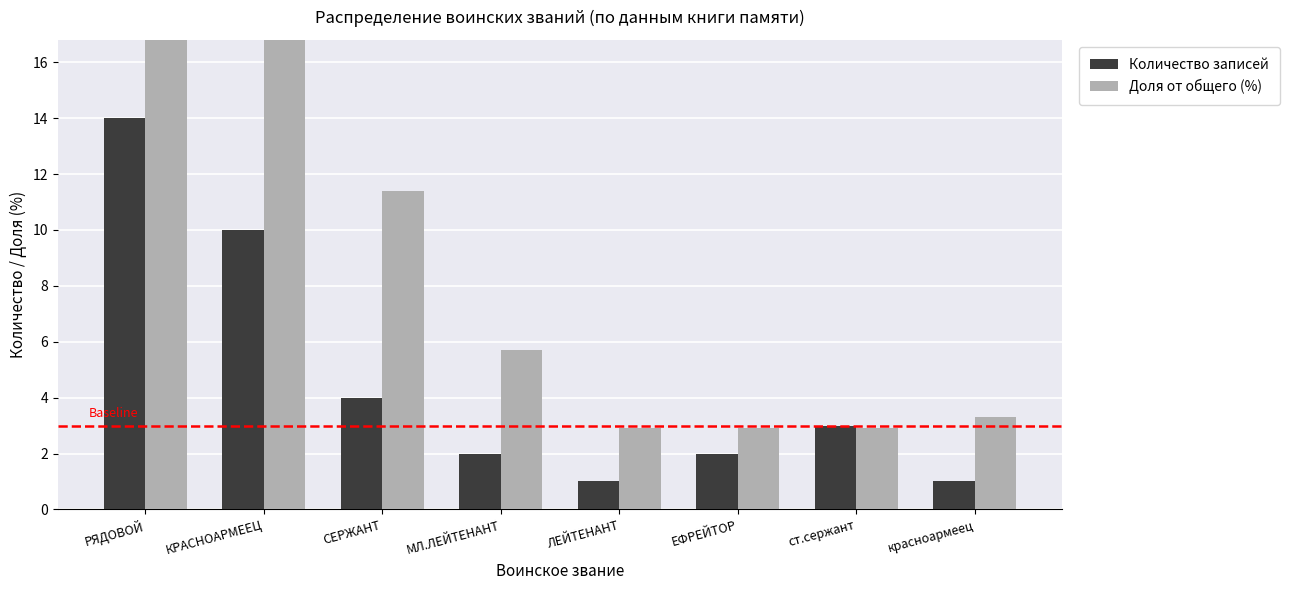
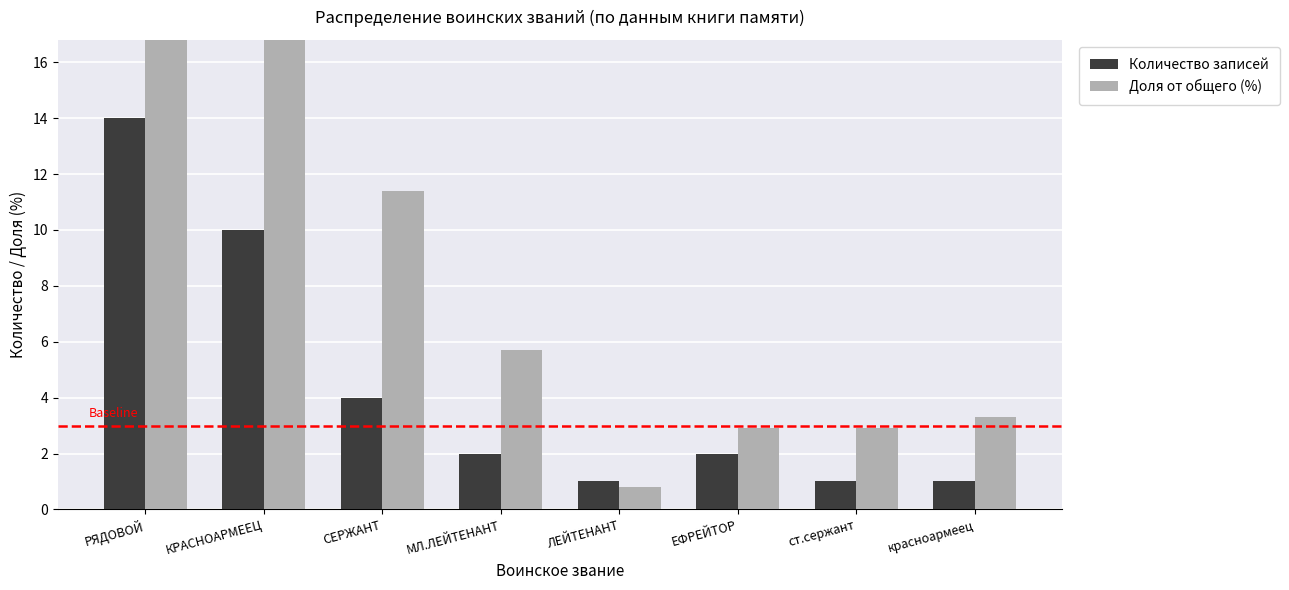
  {
    "Количество записей": {
      "РЯДОВОЙ": 14,
      "КРАСНОАРМЕЕЦ": 10,
      "СЕРЖАНТ": 4,
      "МЛ.ЛЕЙТЕНАНТ": 2,
      "ЛЕЙТЕНАНТ": 1,
      "ЕФРЕЙТОР": 2,
-     "ст.сержант": 3,
+     "ст.сержант": 1,
      "красноармеец": 1
    },
    "Доля от общего (%)": {
      "СЕРЖАНТ": 11.4,
      "МЛ.ЛЕЙТЕНАНТ": 5.7,
-     "ЛЕЙТЕНАНТ": 2.9,
+     "ЛЕЙТЕНАНТ": 0.8,
      "ЕФРЕЙТОР": 2.9,
      "ст.сержант": 2.9,
      "красноармеец": 3.3
    }
  }
